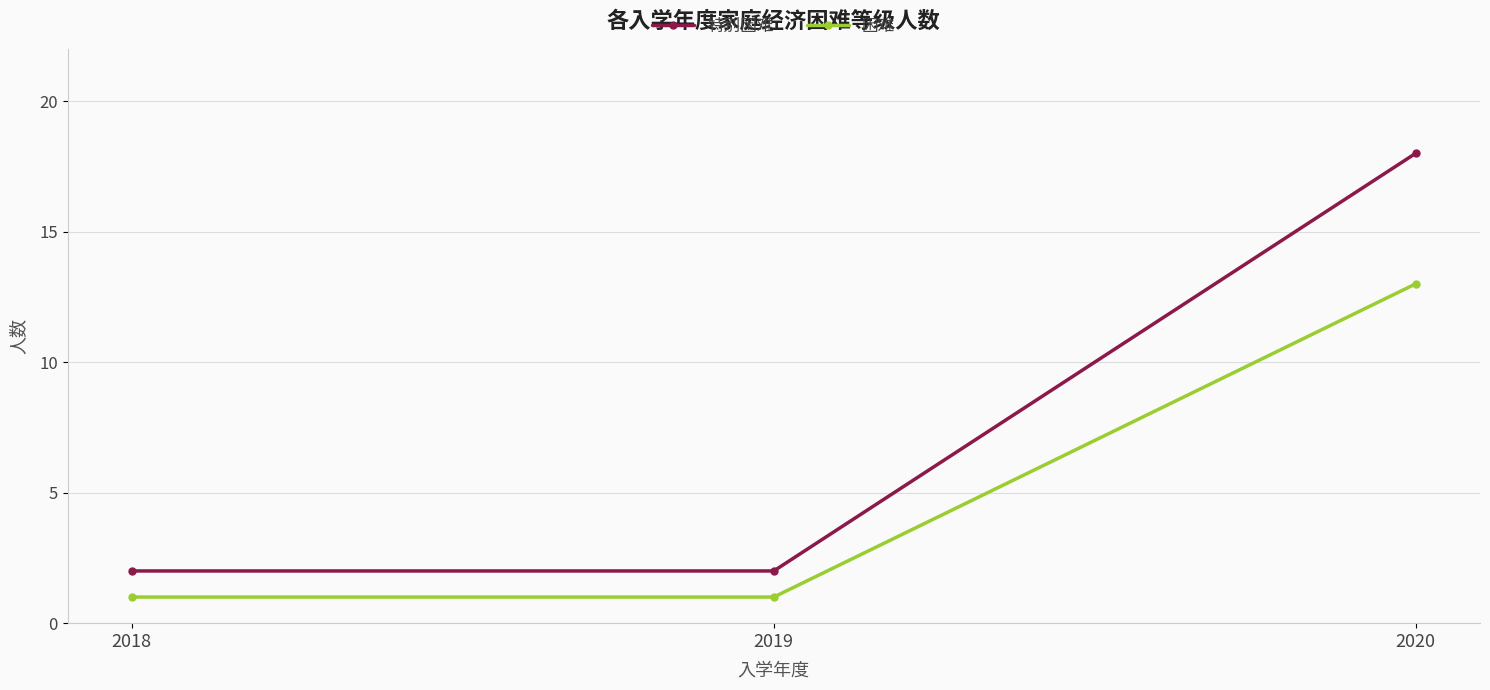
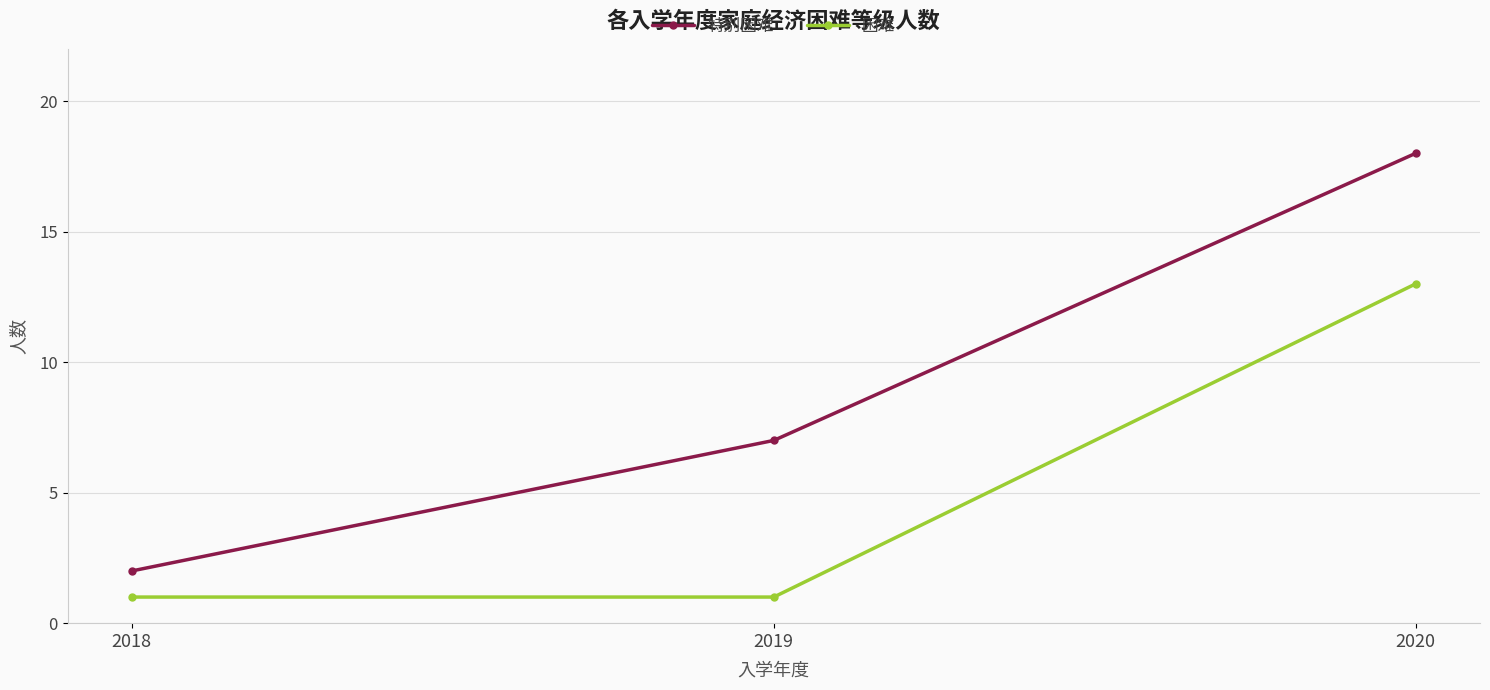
  {
    "特别困难": {
      "2018": 2,
-     "2019": 2,
+     "2019": 7,
      "2020": 18
    },
    "困难": {
      "2018": 1,
      "2019": 1,
      "2020": 13
    }
  }
